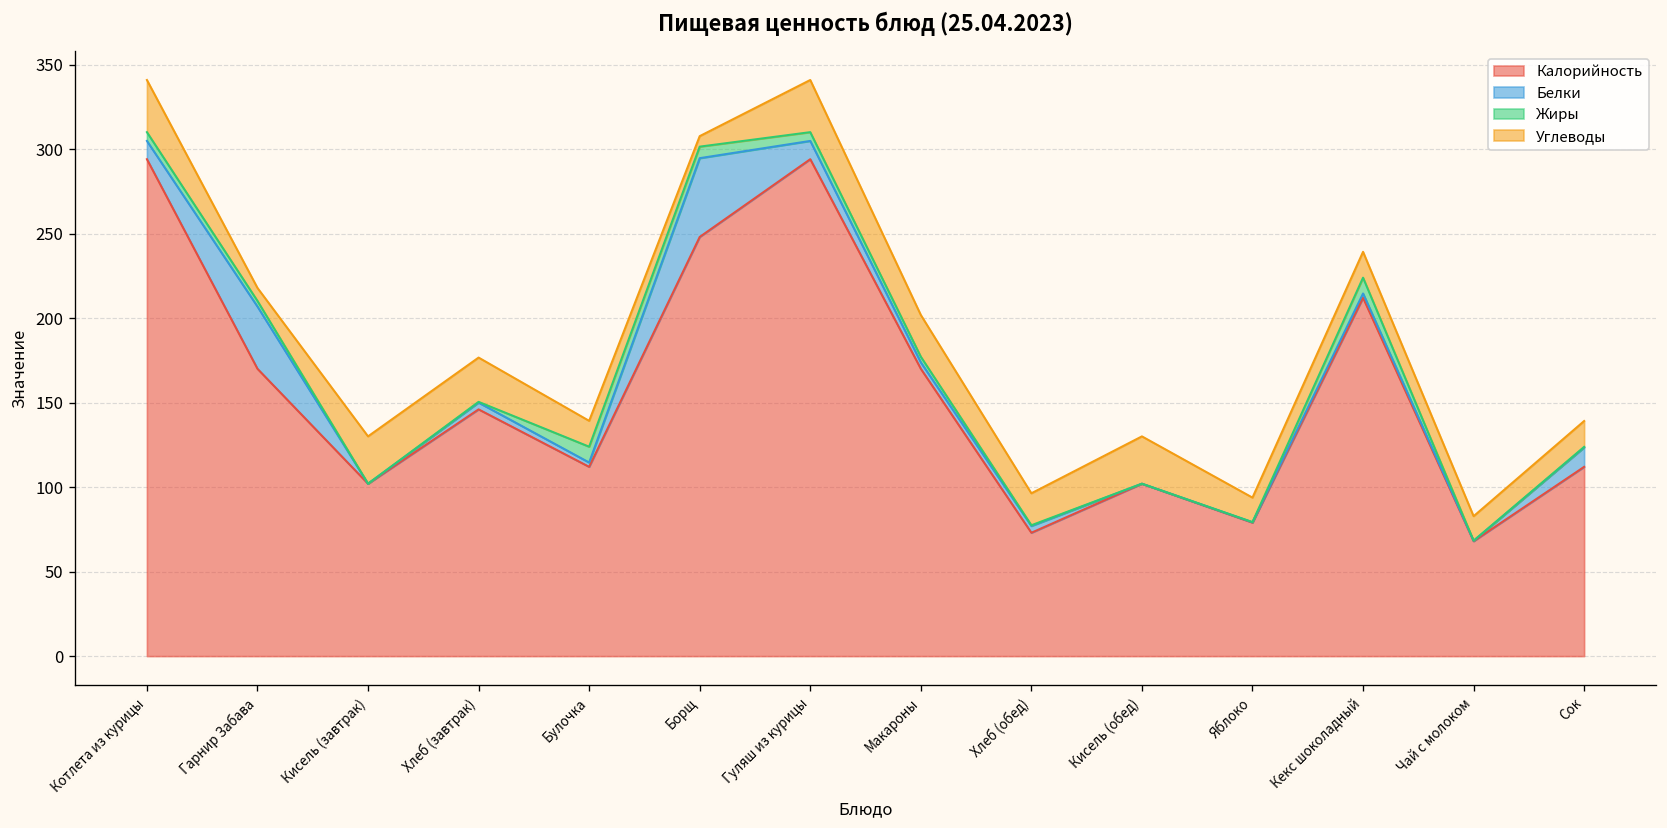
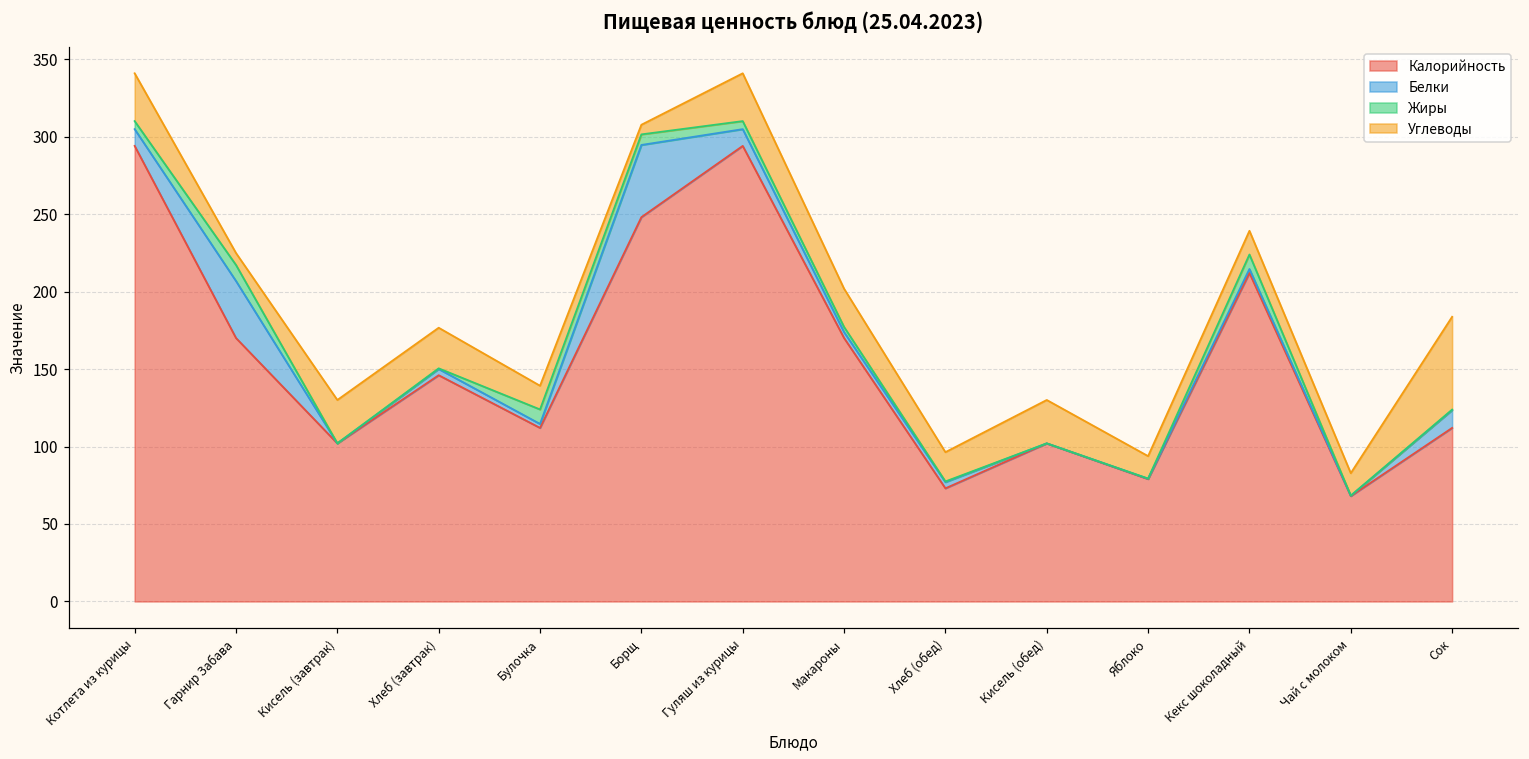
  {
    "Калорийность": {
      "Котлета из курицы": 294,
      "Гарнир Забава": 170,
      "Хлеб (завтрак)": 146,
      "Булочка": 112,
      "Борщ": 248,
      "Гуляш из курицы": 294,
      "Макароны": 170,
      "Хлеб (обед)": 73,
      "Кекс шоколадный": 212,
      "Сок": 112
    },
    "Белки": {
      "Котлета из курицы": 11,
      "Гарнир Забава": 37,
      "Булочка": 3,
      "Борщ": 47,
      "Гуляш из курицы": 11,
      "Макароны": 4,
      "Кекс шоколадный": 3
    },
    "Жиры": {
      "Котлета из курицы": 5,
-     "Гарнир Забава": 3,
+     "Гарнир Забава": 10,
      "Булочка": 9,
      "Борщ": 7,
      "Гуляш из курицы": 5,
      "Макароны": 3,
      "Кекс шоколадный": 9
    },
    "Углеводы": {
      "Котлета из курицы": 31,
      "Гарнир Забава": 8,
      "Кисель (завтрак)": 28,
      "Хлеб (завтрак)": 26,
      "Булочка": 15,
      "Борщ": 6,
      "Гуляш из курицы": 31,
      "Макароны": 25,
      "Хлеб (обед)": 19,
      "Кисель (обед)": 28,
      "Яблоко": 15,
      "Кекс шоколадный": 15,
      "Чай с молоком": 15,
-     "Сок": 15
+     "Сок": 60
    }
  }
